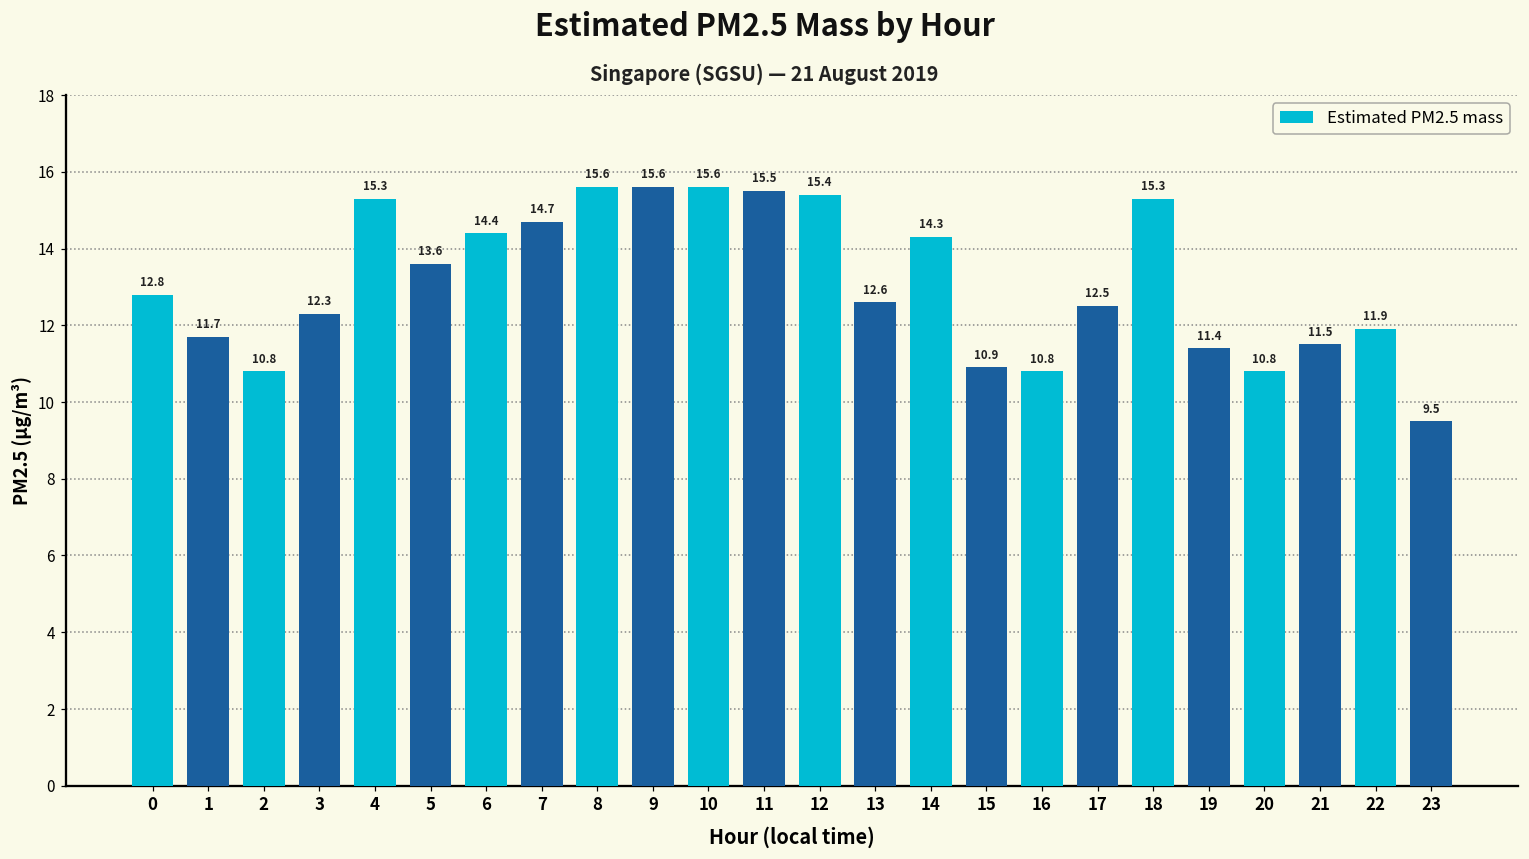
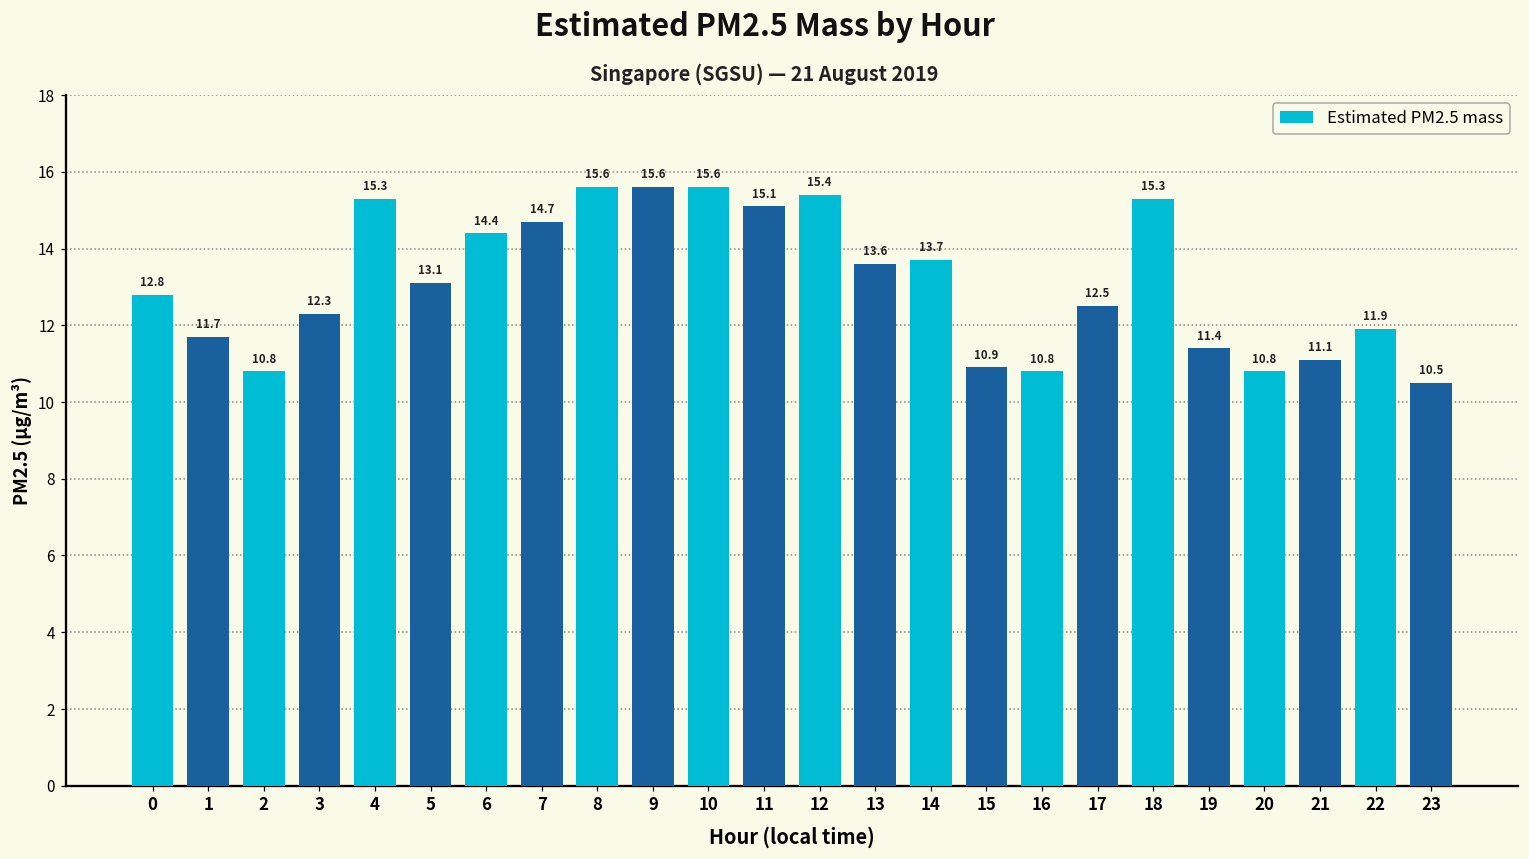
  {
    "0": 12.8,
    "1": 11.7,
    "2": 10.8,
    "3": 12.3,
    "4": 15.3,
-   "5": 13.6,
+   "5": 13.1,
    "6": 14.4,
    "7": 14.7,
    "8": 15.6,
    "9": 15.6,
    "10": 15.6,
-   "11": 15.5,
+   "11": 15.1,
    "12": 15.4,
-   "13": 12.6,
-   "14": 14.3,
+   "13": 13.6,
+   "14": 13.7,
    "15": 10.9,
    "16": 10.8,
    "17": 12.5,
    "18": 15.3,
    "19": 11.4,
    "20": 10.8,
-   "21": 11.5,
+   "21": 11.1,
    "22": 11.9,
-   "23": 9.5
+   "23": 10.5
  }
